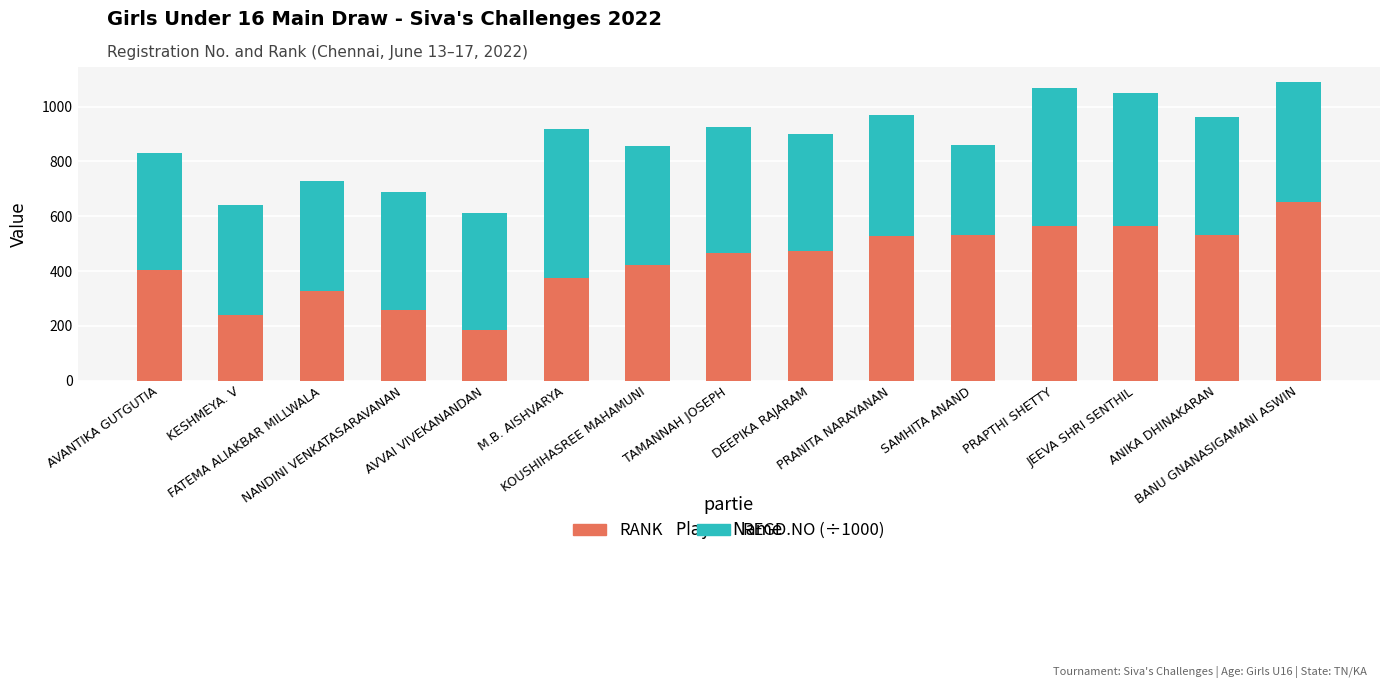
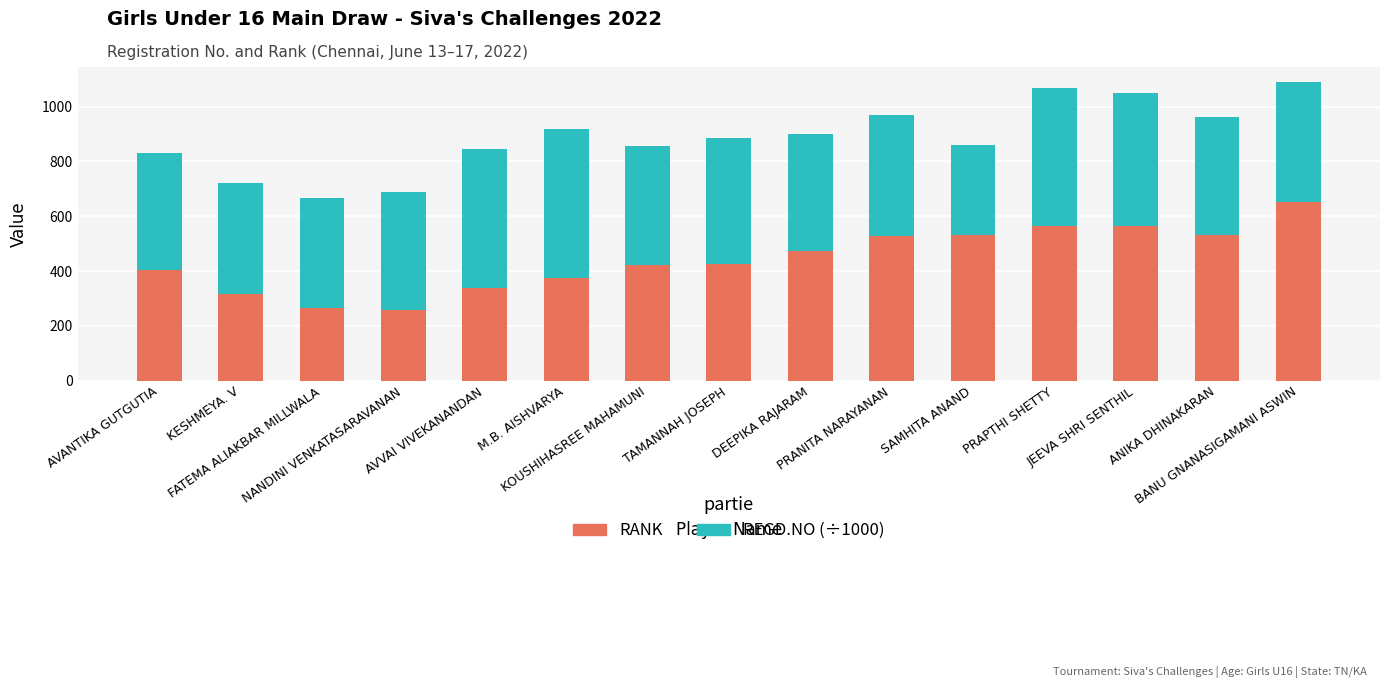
  {
    "RANK": {
      "AVANTIKA GUTGUTIA": 400,
-     "KESHMEYA. V": 240,
-     "FATEMA ALIAKBAR MILLWALA": 330,
+     "KESHMEYA. V": 320,
+     "FATEMA ALIAKBAR MILLWALA": 260,
      "NANDINI VENKATASARAVANAN": 260,
-     "AVVAI VIVEKANANDAN": 190,
+     "AVVAI VIVEKANANDAN": 340,
      "M.B. AISHVARYA": 380,
      "KOUSHIHASREE MAHAMUNI": 420,
-     "TAMANNAH JOSEPH": 470,
+     "TAMANNAH JOSEPH": 430,
      "DEEPIKA RAJARAM": 470,
      "PRANITA NARAYANAN": 530,
      "SAMHITA ANAND": 530,
      "PRAPTHI SHETTY": 560,
      "JEEVA SHRI SENTHIL": 560,
      "ANIKA DHINAKARAN": 530,
      "BANU GNANASIGAMANI ASWIN": 650
    },
    "REGD.NO (÷1000)": {
      "AVANTIKA GUTGUTIA": 430,
      "KESHMEYA. V": 400,
      "FATEMA ALIAKBAR MILLWALA": 400,
      "NANDINI VENKATASARAVANAN": 430,
-     "AVVAI VIVEKANANDAN": 430,
+     "AVVAI VIVEKANANDAN": 510,
      "M.B. AISHVARYA": 550,
      "KOUSHIHASREE MAHAMUNI": 440,
      "TAMANNAH JOSEPH": 460,
      "DEEPIKA RAJARAM": 430,
      "PRANITA NARAYANAN": 440,
      "SAMHITA ANAND": 330,
      "PRAPTHI SHETTY": 500,
      "JEEVA SHRI SENTHIL": 490,
      "ANIKA DHINAKARAN": 430,
      "BANU GNANASIGAMANI ASWIN": 440
    }
  }
